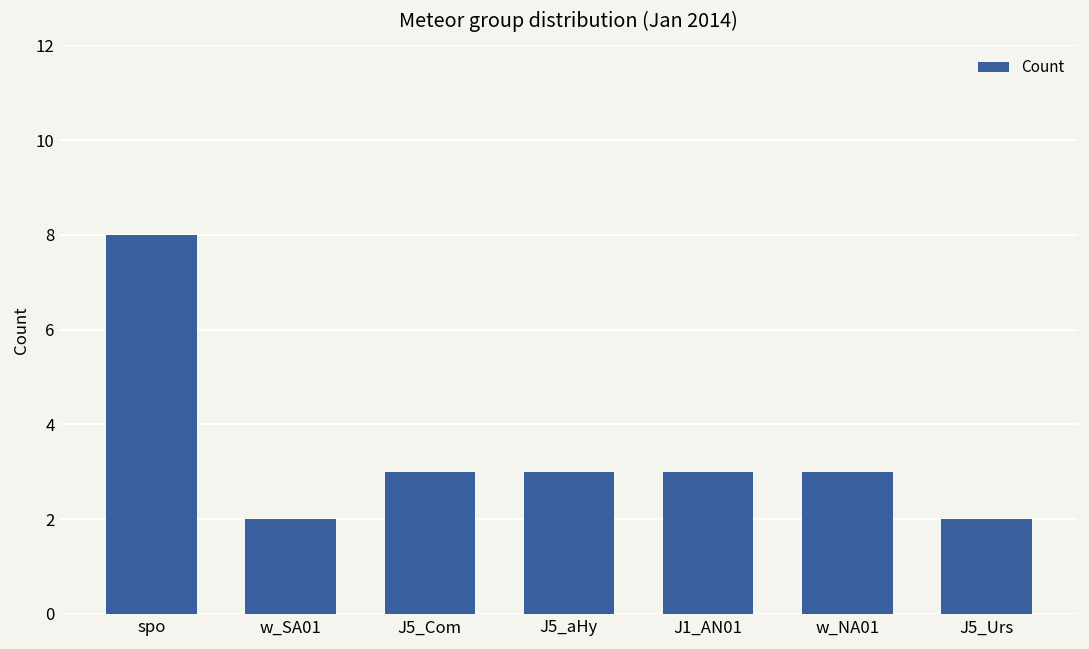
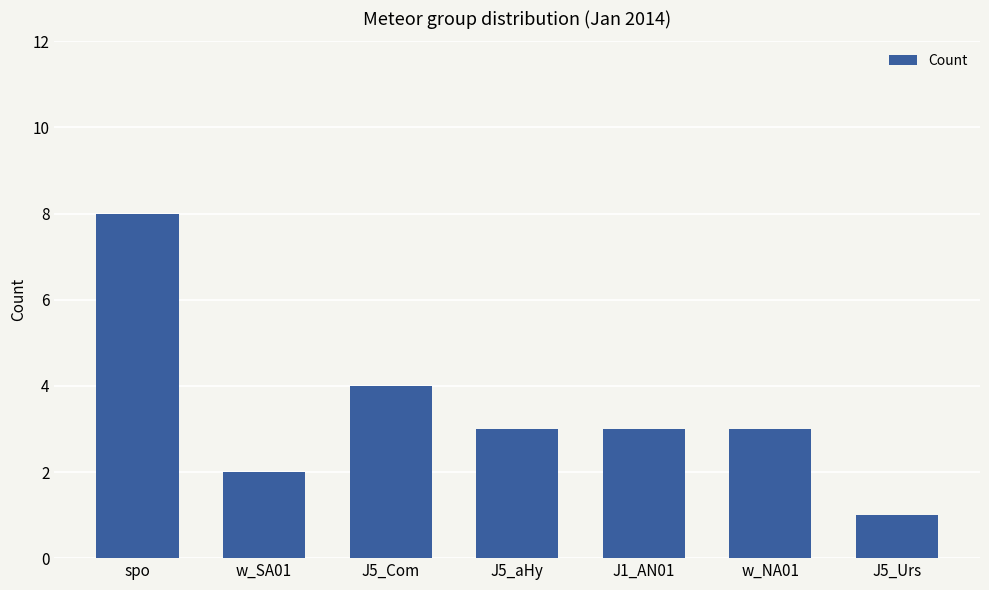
  {
    "spo": 8,
    "w_SA01": 2,
-   "J5_Com": 3,
+   "J5_Com": 4,
    "J5_aHy": 3,
    "J1_AN01": 3,
    "w_NA01": 3,
-   "J5_Urs": 2
+   "J5_Urs": 1
  }
